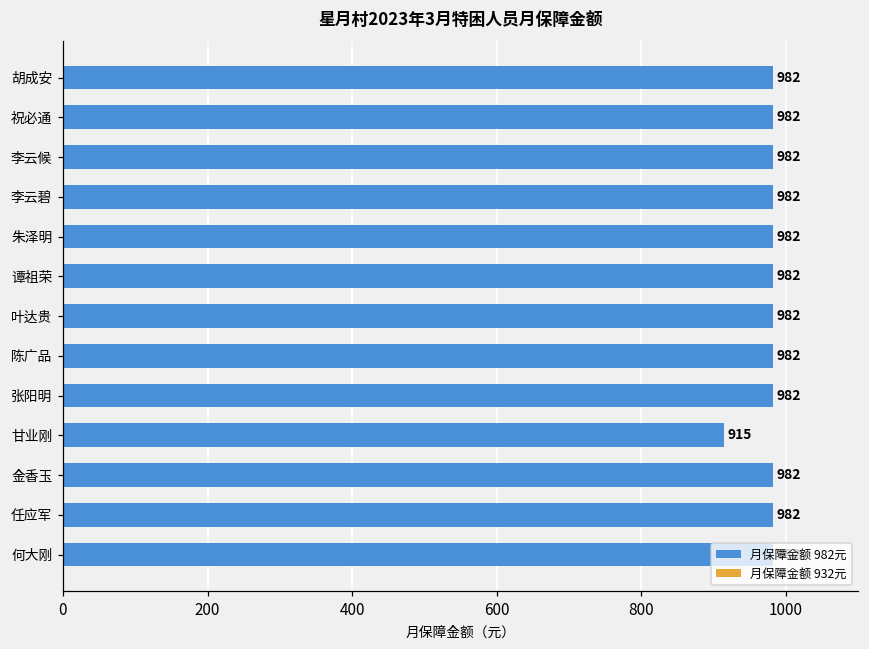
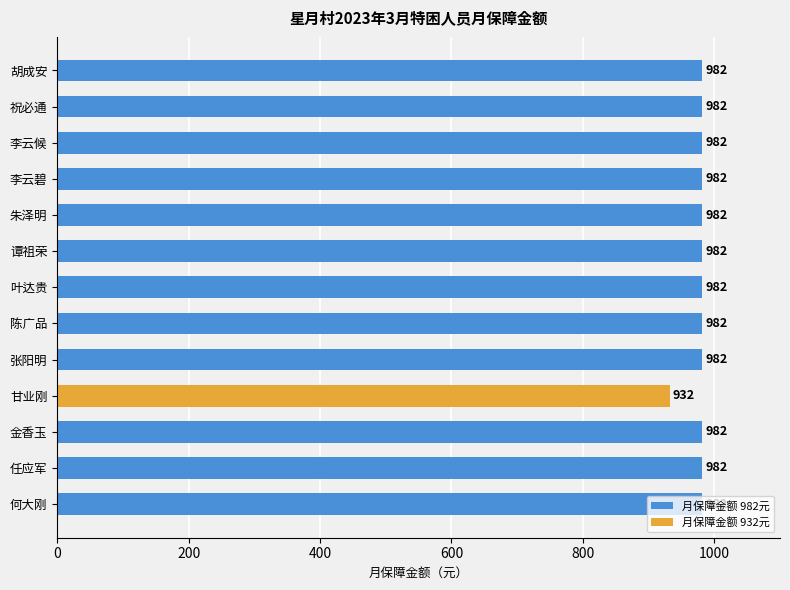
  {
    "胡成安": 982,
    "祝必通": 982,
    "李云候": 982,
    "李云碧": 982,
    "朱泽明": 982,
    "谭祖荣": 982,
    "叶达贵": 982,
    "陈广品": 982,
    "张阳明": 982,
-   "甘业刚": 915,
+   "甘业刚": 932,
    "金香玉": 982,
    "任应军": 982
  }
